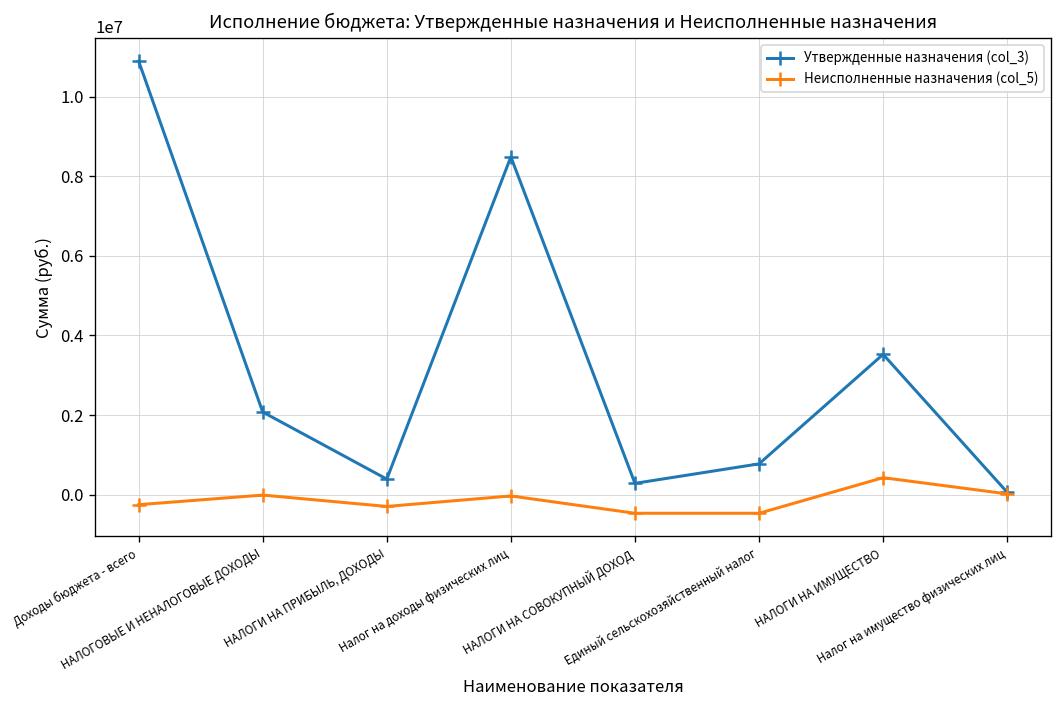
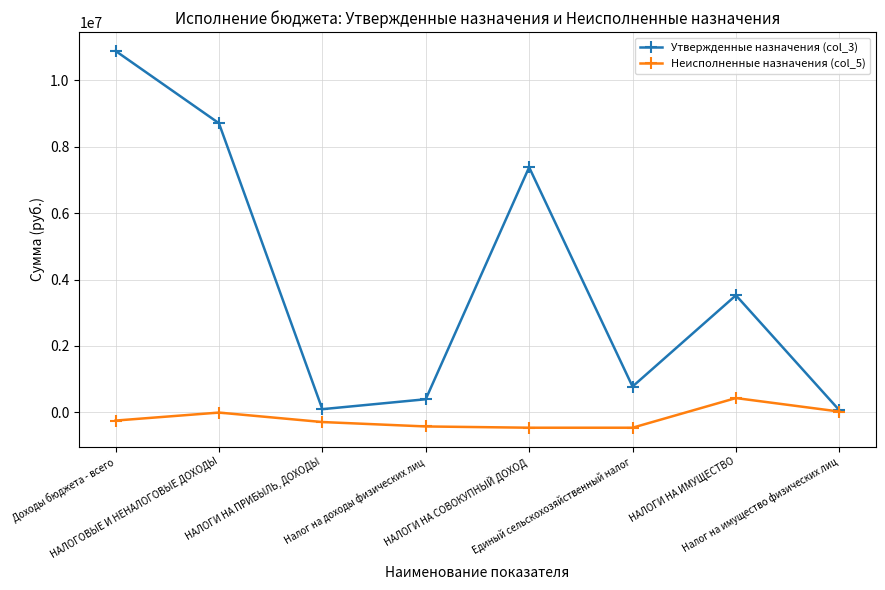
  {
    "Утвержденные назначения (col_3)": {
      "Доходы бюджета - всего": 10900000,
-     "НАЛОГОВЫЕ И НЕНАЛОГОВЫЕ ДОХОДЫ": 2100000,
-     "НАЛОГИ НА ПРИБЫЛЬ, ДОХОДЫ": 400000,
-     "Налог на доходы физических лиц": 8500000,
-     "НАЛОГИ НА СОВОКУПНЫЙ ДОХОД": 300000,
+     "НАЛОГОВЫЕ И НЕНАЛОГОВЫЕ ДОХОДЫ": 8700000,
+     "НАЛОГИ НА ПРИБЫЛЬ, ДОХОДЫ": 100000,
+     "Налог на доходы физических лиц": 400000,
+     "НАЛОГИ НА СОВОКУПНЫЙ ДОХОД": 7400000,
      "Единый сельскохозяйственный налог": 800000,
      "НАЛОГИ НА ИМУЩЕСТВО": 3500000
    },
    "Неисполненные назначения (col_5)": {
      "Доходы бюджета - всего": -200000,
      "НАЛОГОВЫЕ И НЕНАЛОГОВЫЕ ДОХОДЫ": 0,
      "НАЛОГИ НА ПРИБЫЛЬ, ДОХОДЫ": -300000,
-     "Налог на доходы физических лиц": 0,
+     "Налог на доходы физических лиц": -400000,
      "НАЛОГИ НА СОВОКУПНЫЙ ДОХОД": -500000,
      "Единый сельскохозяйственный налог": -500000,
      "НАЛОГИ НА ИМУЩЕСТВО": 400000
    }
  }
